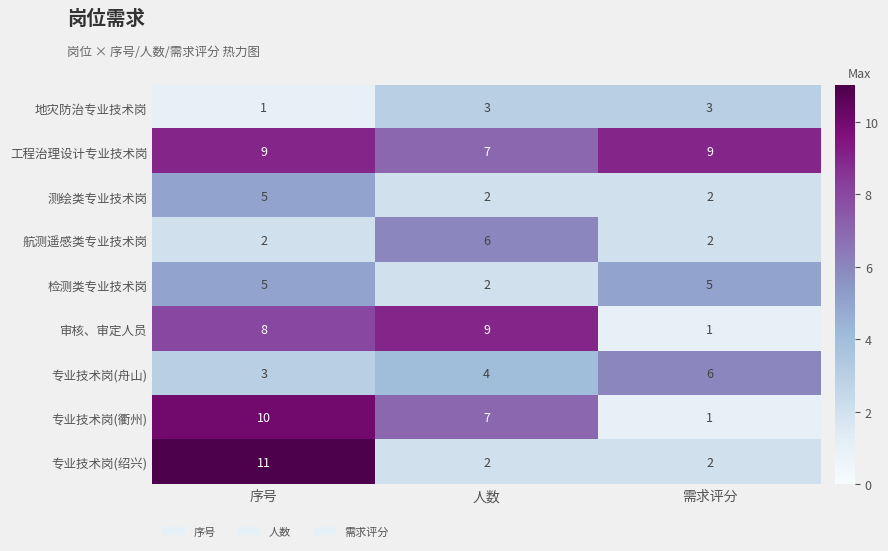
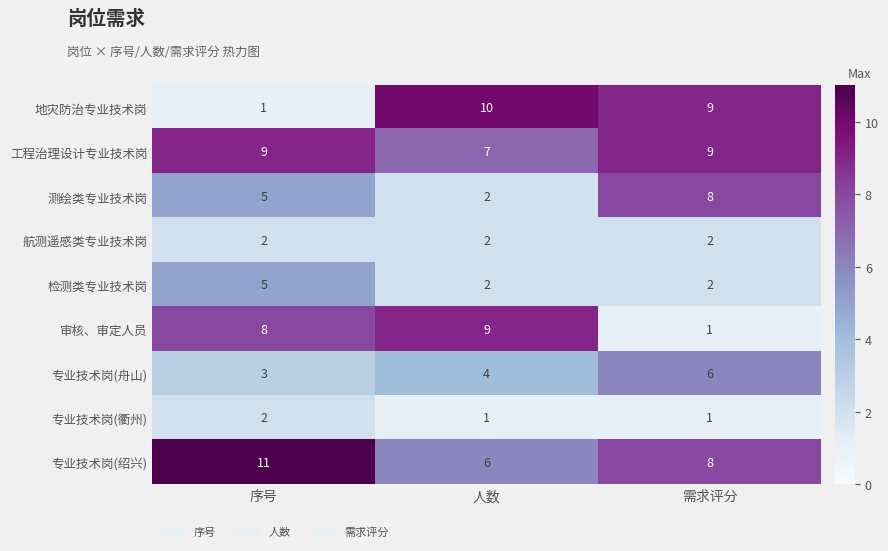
  {
    "地灾防治专业技术岗": {
      "序号": 1,
-     "人数": 3,
-     "需求评分": 3
+     "人数": 10,
+     "需求评分": 9
    },
    "工程治理设计专业技术岗": {
      "序号": 9,
      "人数": 7,
      "需求评分": 9
    },
    "测绘类专业技术岗": {
      "序号": 5,
      "人数": 2,
-     "需求评分": 2
+     "需求评分": 8
    },
    "航测遥感类专业技术岗": {
      "序号": 2,
-     "人数": 6,
+     "人数": 2,
      "需求评分": 2
    },
    "检测类专业技术岗": {
      "序号": 5,
      "人数": 2,
-     "需求评分": 5
+     "需求评分": 2
    },
    "审核、审定人员": {
      "序号": 8,
      "人数": 9,
      "需求评分": 1
    },
    "专业技术岗(舟山)": {
      "序号": 3,
      "人数": 4,
      "需求评分": 6
    },
    "专业技术岗(衢州)": {
-     "序号": 10,
-     "人数": 7,
+     "序号": 2,
+     "人数": 1,
      "需求评分": 1
    },
    "专业技术岗(绍兴)": {
      "序号": 11,
-     "人数": 2,
-     "需求评分": 2
+     "人数": 6,
+     "需求评分": 8
    }
  }
